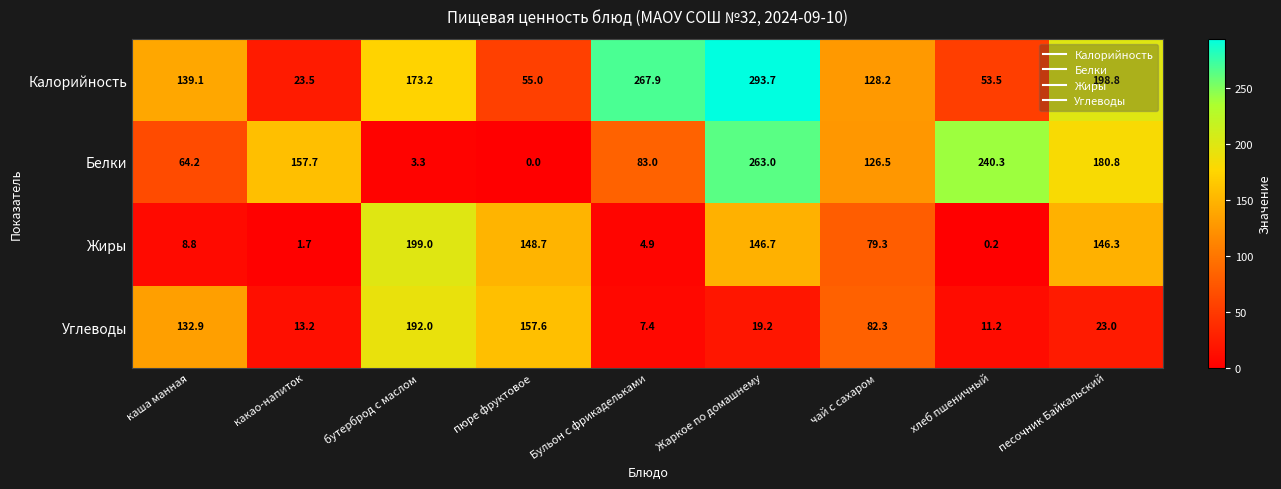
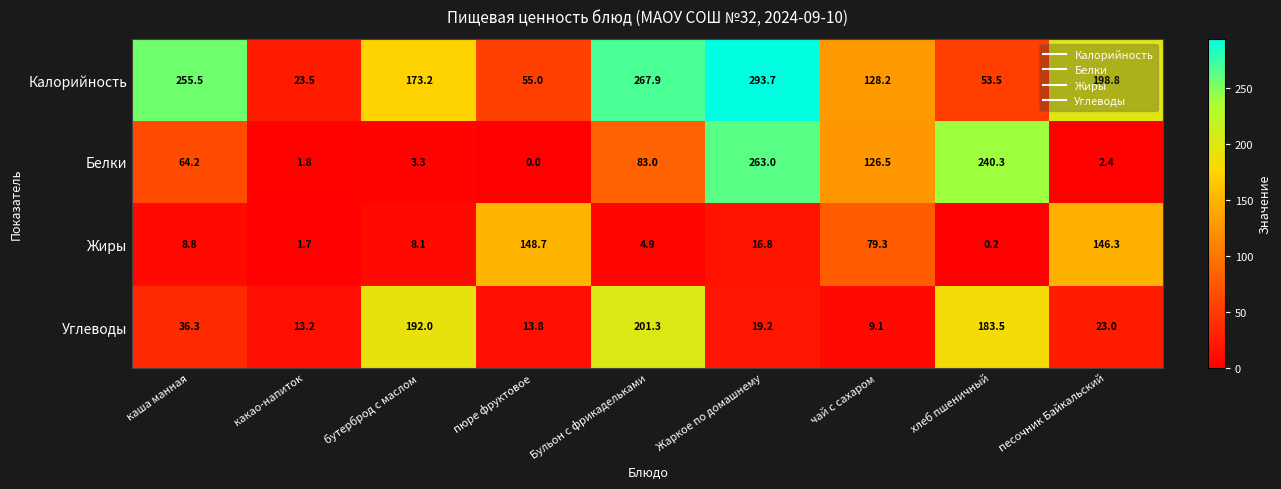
  {
    "Калорийность": {
-     "каша манная": 139.1,
+     "каша манная": 255.5,
      "какао-напиток": 23.5,
      "бутерброд с маслом": 173.2,
      "пюре фруктовое": 55.0,
      "Бульон с фрикадельками": 267.9,
      "Жаркое по домашнему": 293.7,
      "чай с сахаром": 128.2,
      "хлеб пшеничный": 53.5
    },
    "Белки": {
      "каша манная": 64.2,
-     "какао-напиток": 157.7,
+     "какао-напиток": 1.8,
      "бутерброд с маслом": 3.3,
      "пюре фруктовое": 0.0,
      "Бульон с фрикадельками": 83.0,
      "Жаркое по домашнему": 263.0,
      "чай с сахаром": 126.5,
      "хлеб пшеничный": 240.3,
-     "песочник Байкальский": 180.8
+     "песочник Байкальский": 2.4
    },
    "Жиры": {
      "каша манная": 8.8,
      "какао-напиток": 1.7,
-     "бутерброд с маслом": 199.0,
+     "бутерброд с маслом": 8.1,
      "пюре фруктовое": 148.7,
      "Бульон с фрикадельками": 4.9,
-     "Жаркое по домашнему": 146.7,
+     "Жаркое по домашнему": 16.8,
      "чай с сахаром": 79.3,
      "хлеб пшеничный": 0.2,
      "песочник Байкальский": 146.3
    },
    "Углеводы": {
-     "каша манная": 132.9,
+     "каша манная": 36.3,
      "какао-напиток": 13.2,
      "бутерброд с маслом": 192.0,
-     "пюре фруктовое": 157.6,
-     "Бульон с фрикадельками": 7.4,
+     "пюре фруктовое": 13.8,
+     "Бульон с фрикадельками": 201.3,
      "Жаркое по домашнему": 19.2,
-     "чай с сахаром": 82.3,
-     "хлеб пшеничный": 11.2,
+     "чай с сахаром": 9.1,
+     "хлеб пшеничный": 183.5,
      "песочник Байкальский": 23.0
    }
  }
